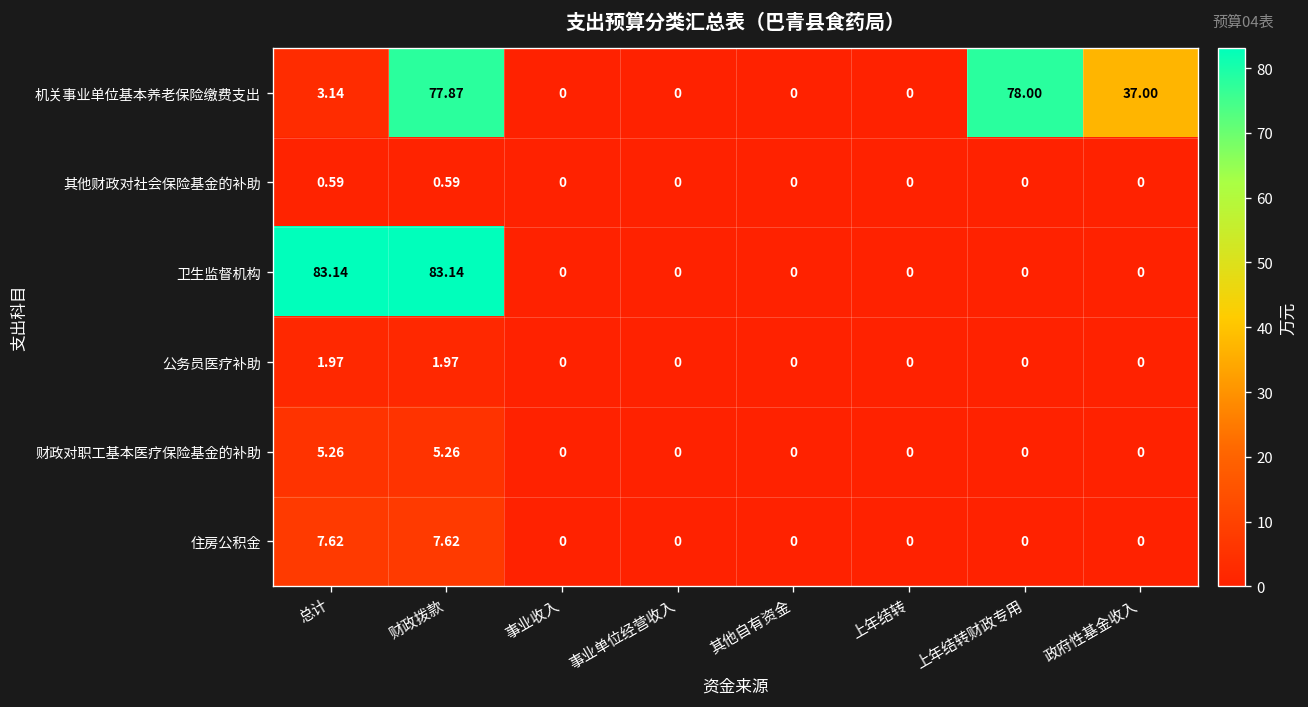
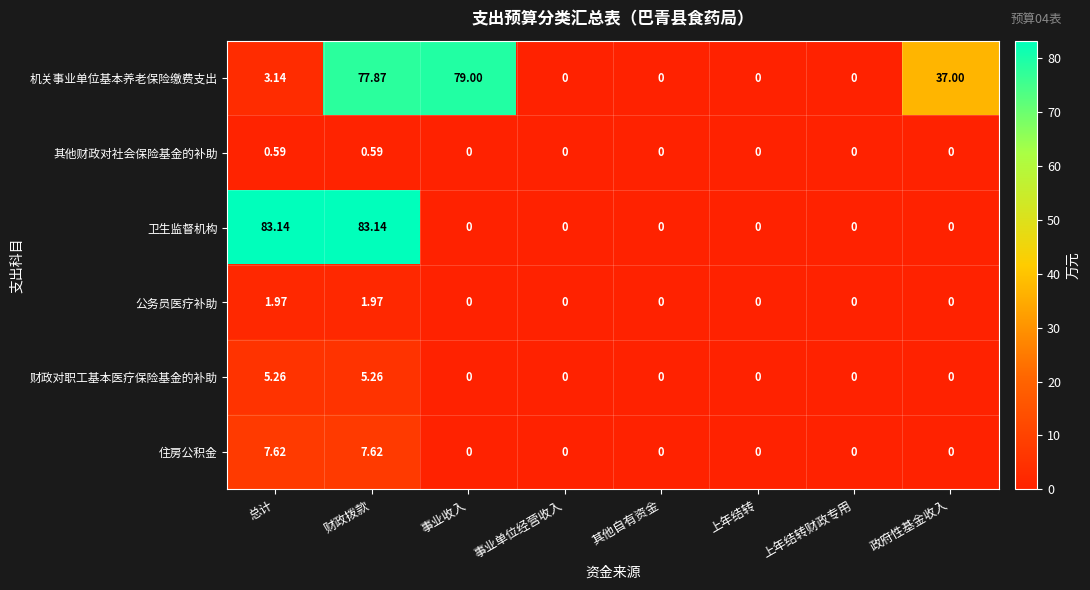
  {
    "机关事业单位基本养老保险缴费支出": {
      "总计": 3.14,
      "财政拨款": 77.87,
-     "事业收入": 0,
+     "事业收入": 79.00,
      "事业单位经营收入": 0,
      "其他自有资金": 0,
      "上年结转": 0,
-     "上年结转财政专用": 78.00,
+     "上年结转财政专用": 0,
      "政府性基金收入": 37.00
    },
    "其他财政对社会保险基金的补助": {
      "总计": 0.59,
      "财政拨款": 0.59,
      "事业收入": 0,
      "事业单位经营收入": 0,
      "其他自有资金": 0,
      "上年结转": 0,
      "上年结转财政专用": 0,
      "政府性基金收入": 0
    },
    "卫生监督机构": {
      "总计": 83.14,
      "财政拨款": 83.14,
      "事业收入": 0,
      "事业单位经营收入": 0,
      "其他自有资金": 0,
      "上年结转": 0,
      "上年结转财政专用": 0,
      "政府性基金收入": 0
    },
    "公务员医疗补助": {
      "总计": 1.97,
      "财政拨款": 1.97,
      "事业收入": 0,
      "事业单位经营收入": 0,
      "其他自有资金": 0,
      "上年结转": 0,
      "上年结转财政专用": 0,
      "政府性基金收入": 0
    },
    "财政对职工基本医疗保险基金的补助": {
      "总计": 5.26,
      "财政拨款": 5.26,
      "事业收入": 0,
      "事业单位经营收入": 0,
      "其他自有资金": 0,
      "上年结转": 0,
      "上年结转财政专用": 0,
      "政府性基金收入": 0
    },
    "住房公积金": {
      "总计": 7.62,
      "财政拨款": 7.62,
      "事业收入": 0,
      "事业单位经营收入": 0,
      "其他自有资金": 0,
      "上年结转": 0,
      "上年结转财政专用": 0,
      "政府性基金收入": 0
    }
  }
